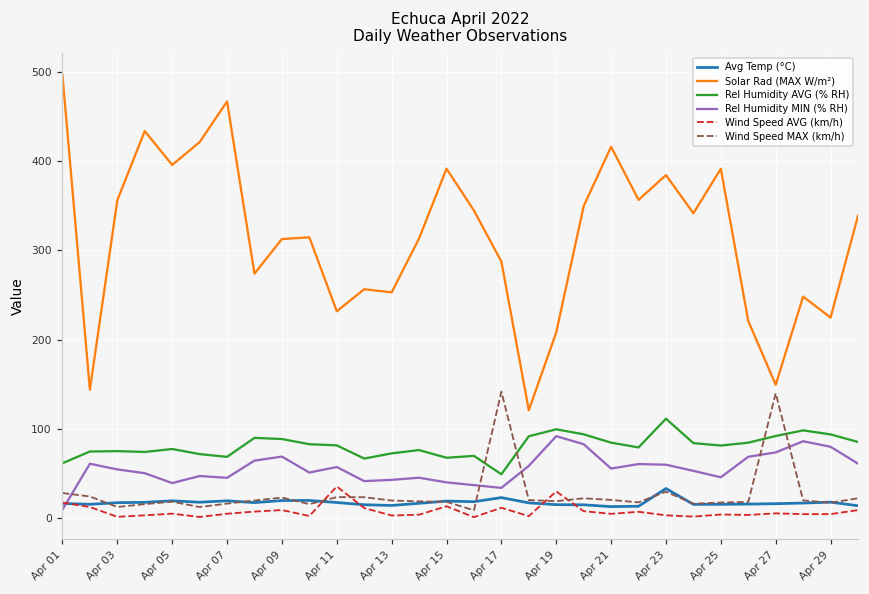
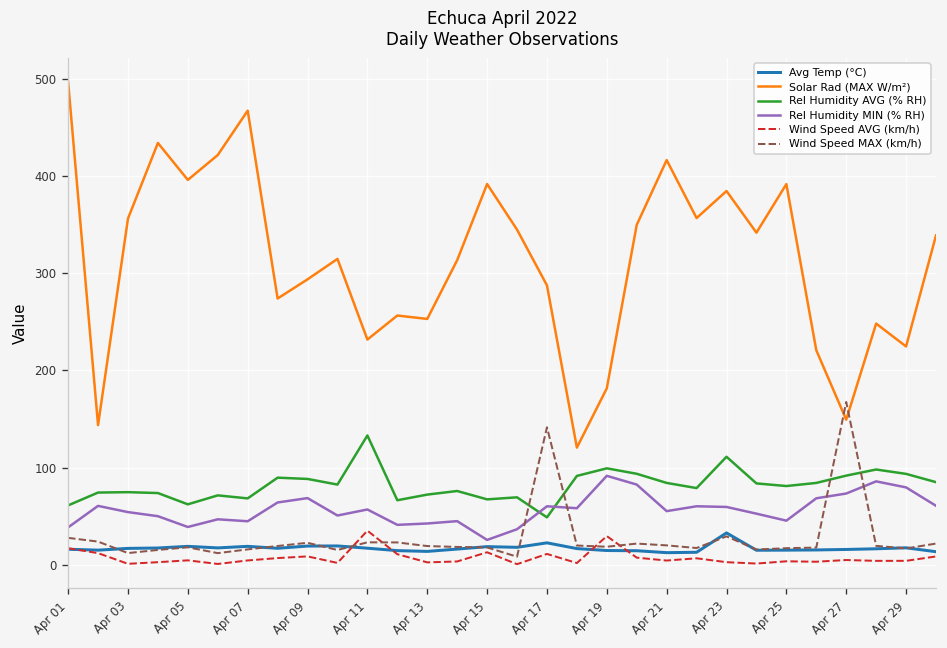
  {
    "Avg Temp (°C)": {
      "Apr 03": 20,
      "Apr 09": 20,
      "Apr 11": 20,
      "Apr 13": 10,
      "Apr 17": 20,
      "Apr 19": 10,
      "Apr 21": 10,
      "Apr 23": 30,
      "Apr 27": 20
    },
    "Solar Rad (MAX W/m²)": {
      "Apr 01": 500,
      "Apr 03": 360,
      "Apr 05": 400,
      "Apr 07": 470,
-     "Apr 09": 310,
+     "Apr 09": 290,
      "Apr 11": 230,
      "Apr 13": 250,
      "Apr 15": 390,
      "Apr 17": 290,
-     "Apr 19": 210,
+     "Apr 19": 180,
      "Apr 21": 420,
      "Apr 23": 380,
      "Apr 25": 390,
      "Apr 27": 150,
      "Apr 29": 220
    },
    "Rel Humidity AVG (% RH)": {
      "Apr 01": 60,
      "Apr 03": 70,
-     "Apr 05": 80,
+     "Apr 05": 60,
      "Apr 07": 70,
      "Apr 09": 90,
-     "Apr 11": 80,
+     "Apr 11": 130,
      "Apr 13": 70,
      "Apr 15": 70,
      "Apr 17": 50,
      "Apr 19": 100,
      "Apr 21": 80,
      "Apr 23": 110,
      "Apr 25": 80,
      "Apr 27": 90,
      "Apr 29": 90
    },
    "Rel Humidity MIN (% RH)": {
-     "Apr 01": 10,
+     "Apr 01": 40,
      "Apr 03": 50,
      "Apr 05": 40,
      "Apr 07": 40,
      "Apr 09": 70,
      "Apr 11": 60,
      "Apr 13": 40,
-     "Apr 15": 40,
-     "Apr 17": 30,
+     "Apr 15": 30,
+     "Apr 17": 60,
      "Apr 19": 90,
      "Apr 21": 60,
      "Apr 23": 60,
      "Apr 25": 50,
      "Apr 27": 70,
      "Apr 29": 80
    },
    "Wind Speed AVG (km/h)": {
      "Apr 03": 0,
      "Apr 05": 0,
      "Apr 07": 0,
      "Apr 09": 10,
      "Apr 11": 40,
      "Apr 13": 0,
      "Apr 15": 10,
      "Apr 17": 10,
      "Apr 19": 30,
      "Apr 21": 0,
      "Apr 23": 0,
      "Apr 25": 0,
      "Apr 27": 10,
      "Apr 29": 0
    },
    "Wind Speed MAX (km/h)": {
      "Apr 01": 30,
      "Apr 03": 10,
      "Apr 09": 20,
      "Apr 11": 20,
      "Apr 13": 20,
      "Apr 17": 140,
      "Apr 19": 20,
      "Apr 21": 20,
      "Apr 23": 30,
-     "Apr 27": 140
+     "Apr 27": 170
    }
  }
